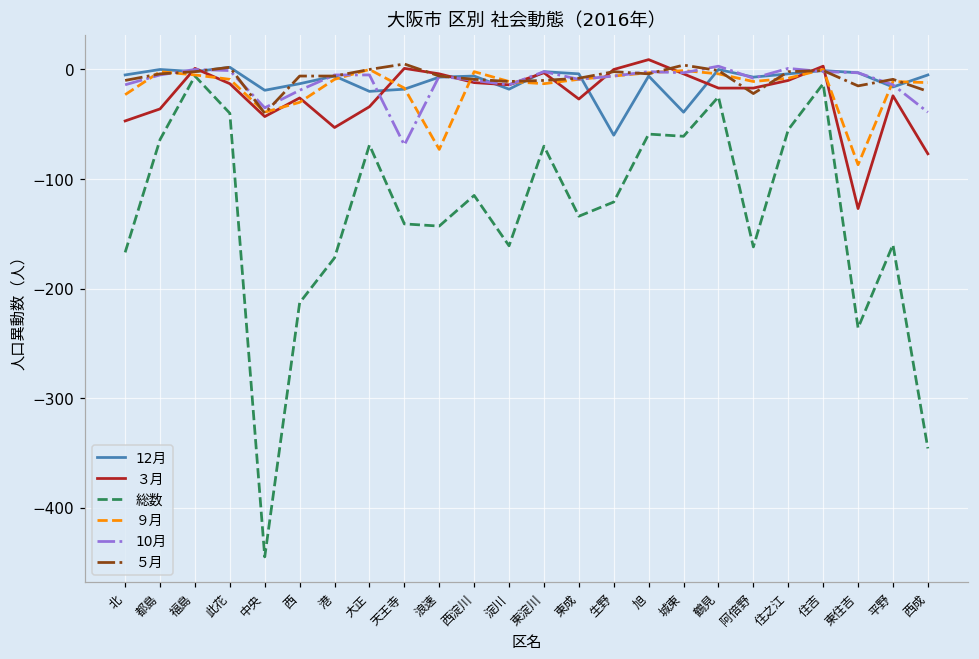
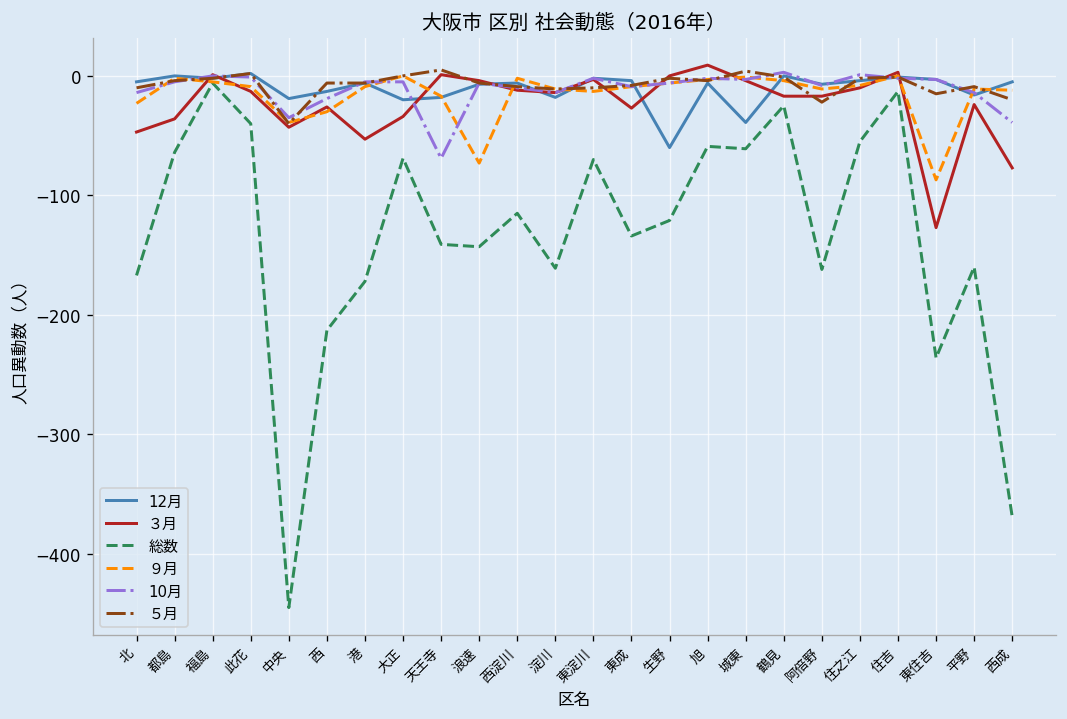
  {
    "12月": {
      "北": -10,
      "中央": -20,
      "西": -10,
      "大正": -20,
      "西淀川": -10,
      "淀川": -20,
      "東成": 0,
      "生野": -60,
      "城東": -40,
      "西成": -10
    },
    "総数": {
      "北": -170,
      "都島": -60,
      "此花": -40,
      "中央": -450,
      "西": -210,
      "港": -170,
      "大正": -70,
      "天王寺": -140,
      "浪速": -140,
      "西淀川": -120,
      "淀川": -160,
      "東淀川": -70,
      "東成": -130,
      "生野": -120,
      "旭": -60,
      "城東": -60,
      "鶴見": -30,
      "阿倍野": -160,
      "住之江": -60,
      "住吉": -10,
      "東住吉": -240,
      "平野": -160,
-     "西成": -350
+     "西成": -370
    },
    "９月": {
      "北": -20,
      "此花": -10,
      "西": -30,
      "港": -10,
      "浪速": -70,
      "西淀川": 0,
      "東淀川": -10,
      "鶴見": 0,
      "阿倍野": -10,
      "東住吉": -90,
      "西成": -10
    },
    "10月": {
      "北": -10,
      "此花": 0,
      "中央": -40,
      "西": -20,
      "大正": -10,
      "天王寺": -70,
      "鶴見": 0,
      "住之江": 0,
      "西成": -40
    }
  }
